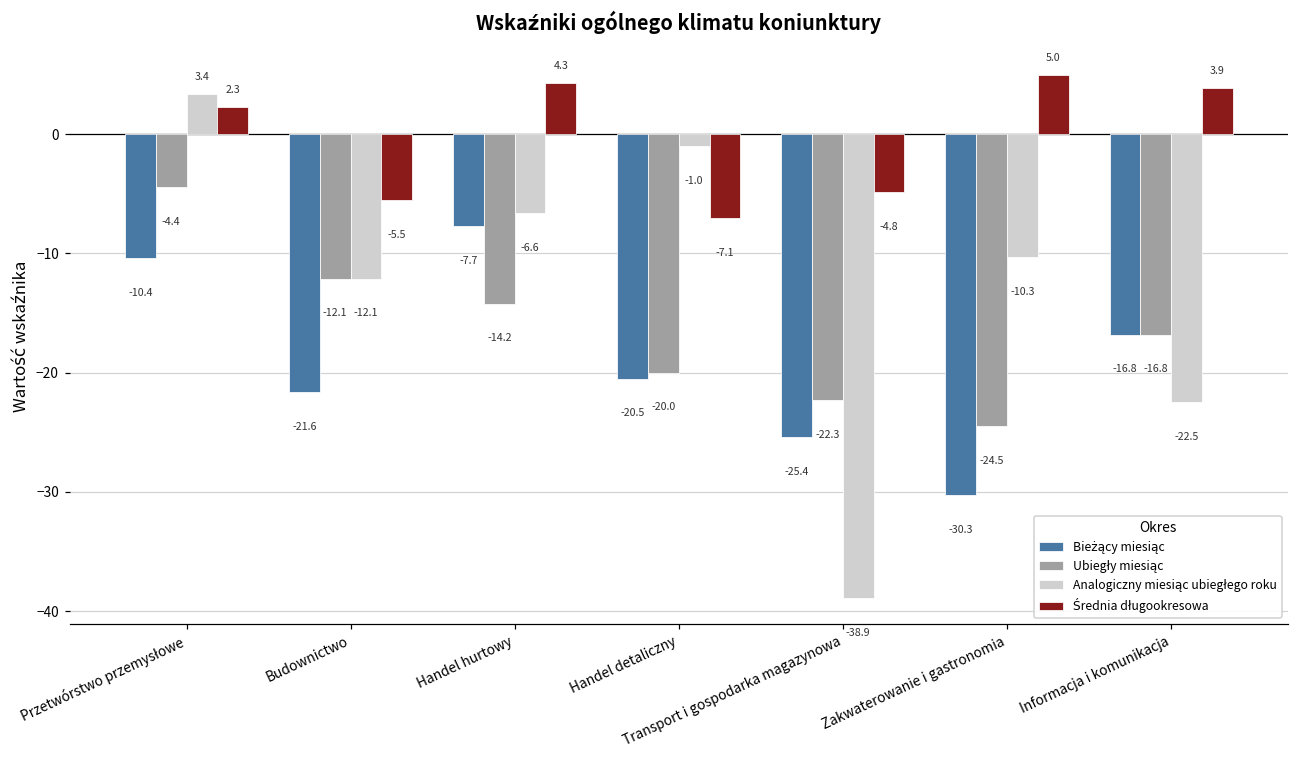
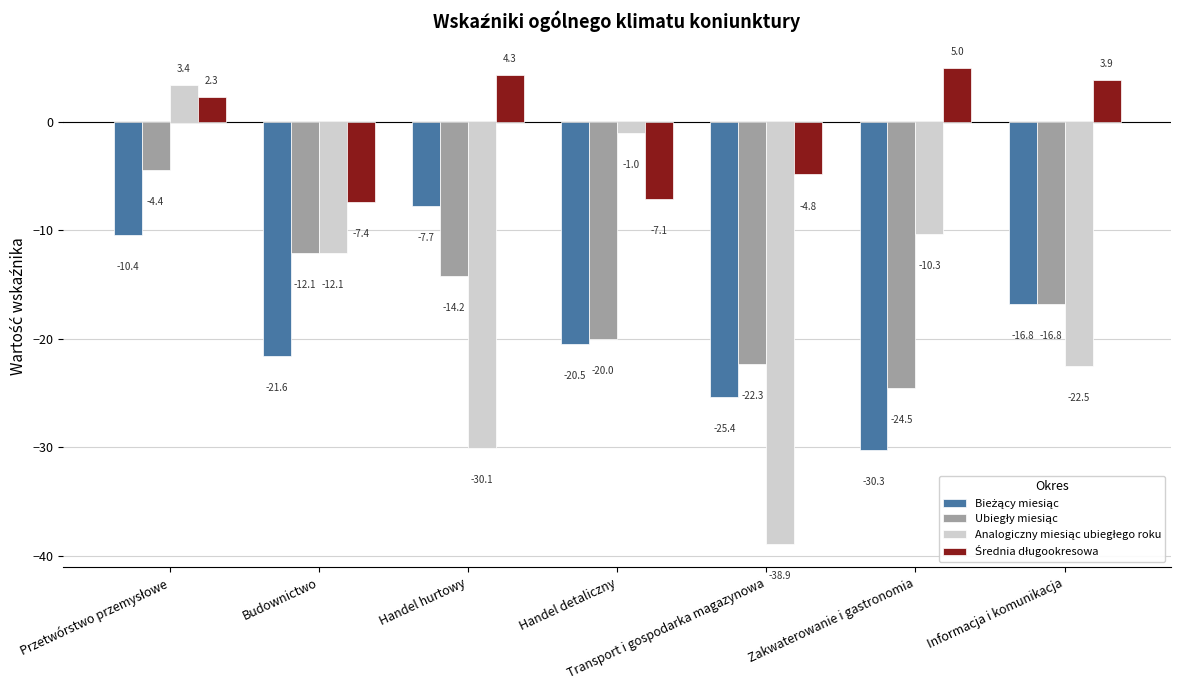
  {
    "Analogiczny miesiąc ubiegłego roku": {
      "Przetwórstwo przemysłowe": 3.4,
-     "Handel hurtowy": -6.6
+     "Handel hurtowy": -30.1
    },
    "Średnia długookresowa": {
      "Przetwórstwo przemysłowe": 2.3,
-     "Budownictwo": -5.5,
+     "Budownictwo": -7.4,
      "Handel hurtowy": 4.3,
      "Zakwaterowanie i gastronomia": 5.0,
      "Informacja i komunikacja": 3.9
    }
  }
